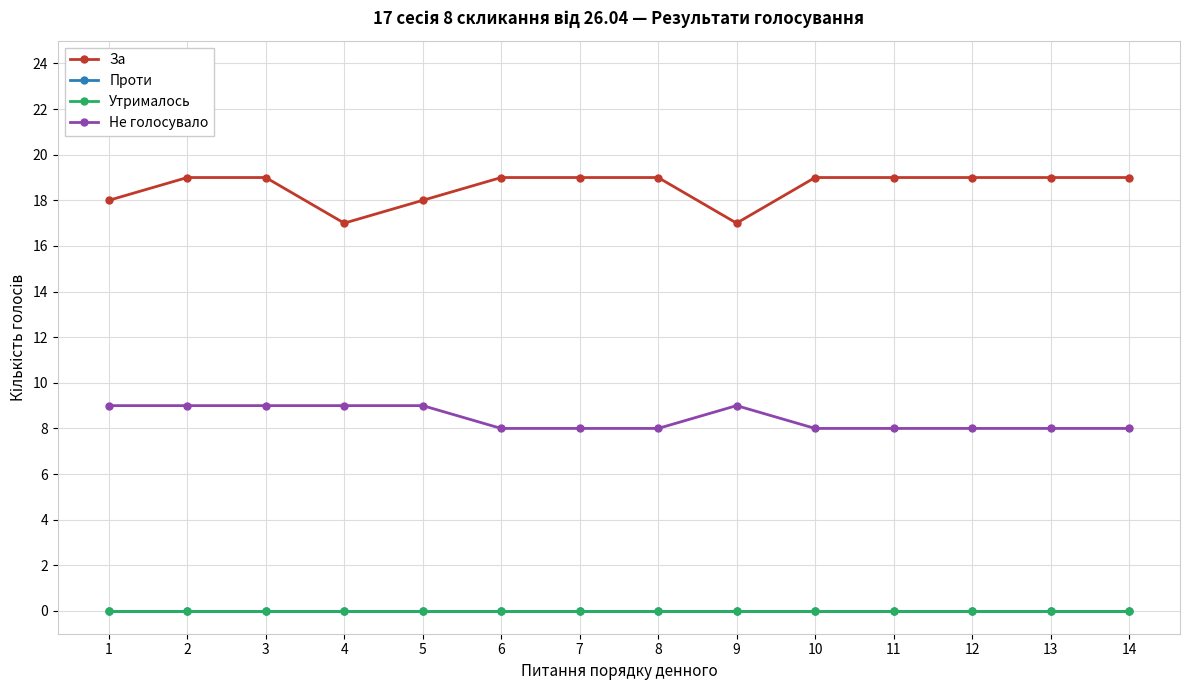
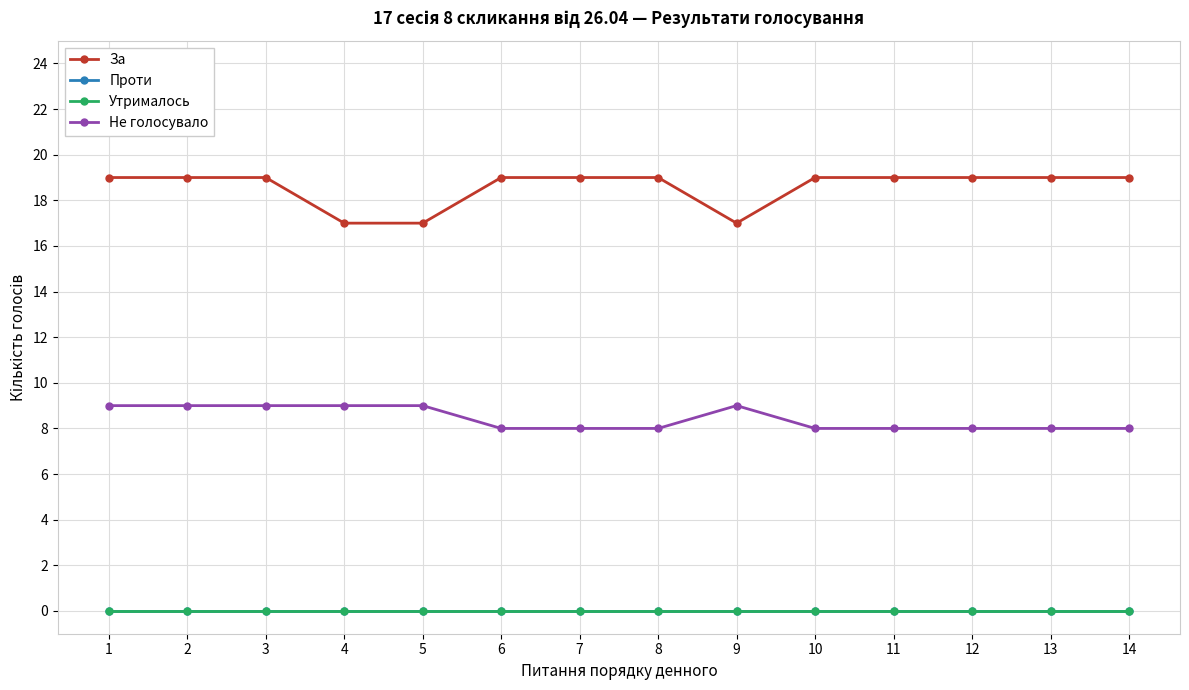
  {
    "За": {
-     "1": 18,
+     "1": 19,
      "2": 19,
      "3": 19,
      "4": 17,
-     "5": 18,
+     "5": 17,
      "6": 19,
      "7": 19,
      "8": 19,
      "9": 17,
      "10": 19,
      "11": 19,
      "12": 19,
      "13": 19,
      "14": 19
    },
    "Утрималось": {
      "1": 0,
      "2": 0,
      "3": 0,
      "4": 0,
      "5": 0,
      "6": 0,
      "7": 0,
      "8": 0,
      "9": 0,
      "10": 0,
      "11": 0,
      "12": 0,
      "13": 0,
      "14": 0
    },
    "Не голосувало": {
      "1": 9,
      "2": 9,
      "3": 9,
      "4": 9,
      "5": 9,
      "6": 8,
      "7": 8,
      "8": 8,
      "9": 9,
      "10": 8,
      "11": 8,
      "12": 8,
      "13": 8,
      "14": 8
    }
  }
